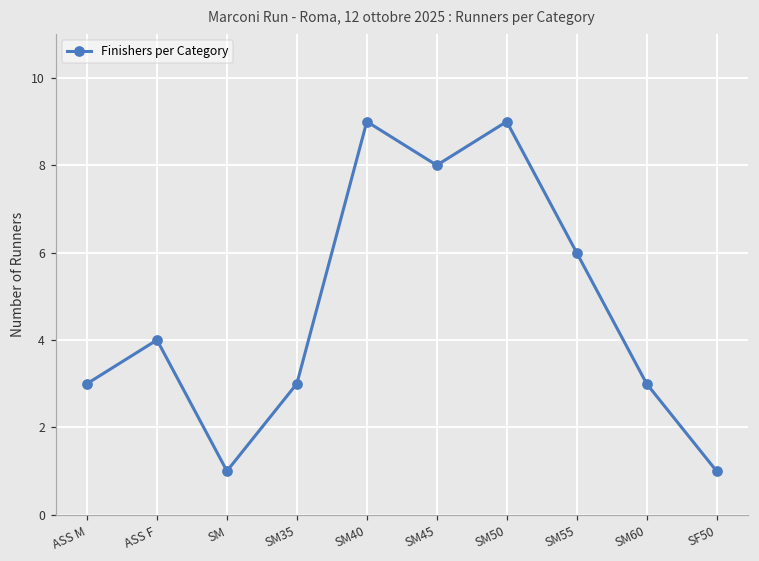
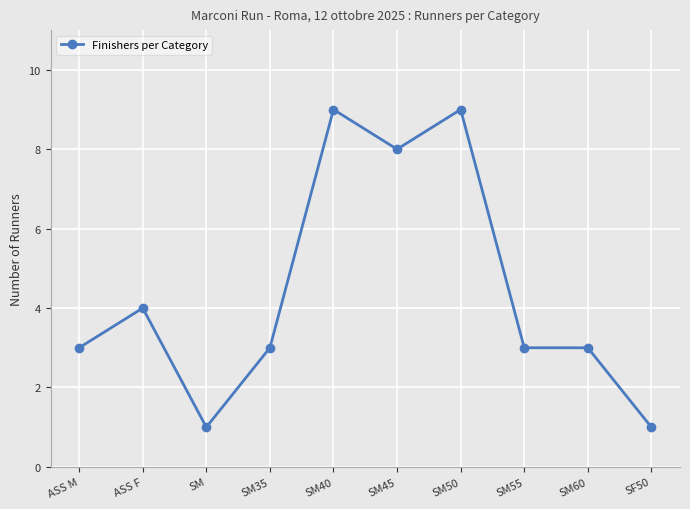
  {
    "ASS M": 3,
    "ASS F": 4,
    "SM": 1,
    "SM35": 3,
    "SM40": 9,
    "SM45": 8,
    "SM50": 9,
-   "SM55": 6,
+   "SM55": 3,
    "SM60": 3,
    "SF50": 1
  }
